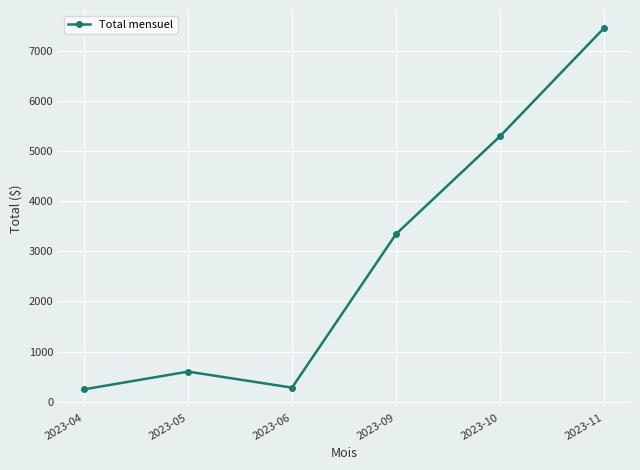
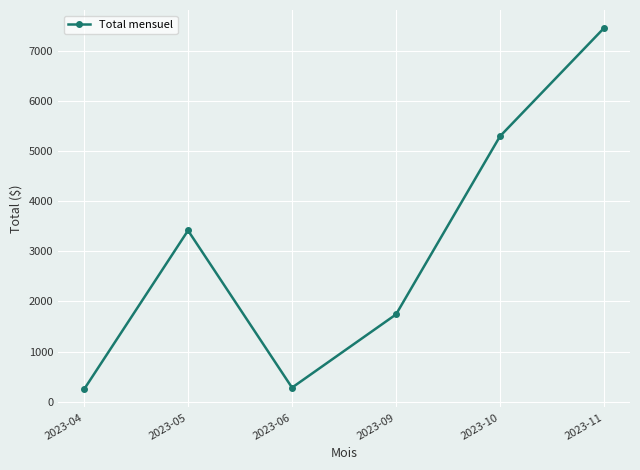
  {
    "2023-04": 200,
-   "2023-05": 600,
+   "2023-05": 3400,
    "2023-06": 300,
-   "2023-09": 3300,
+   "2023-09": 1700,
    "2023-10": 5300,
    "2023-11": 7500
  }
